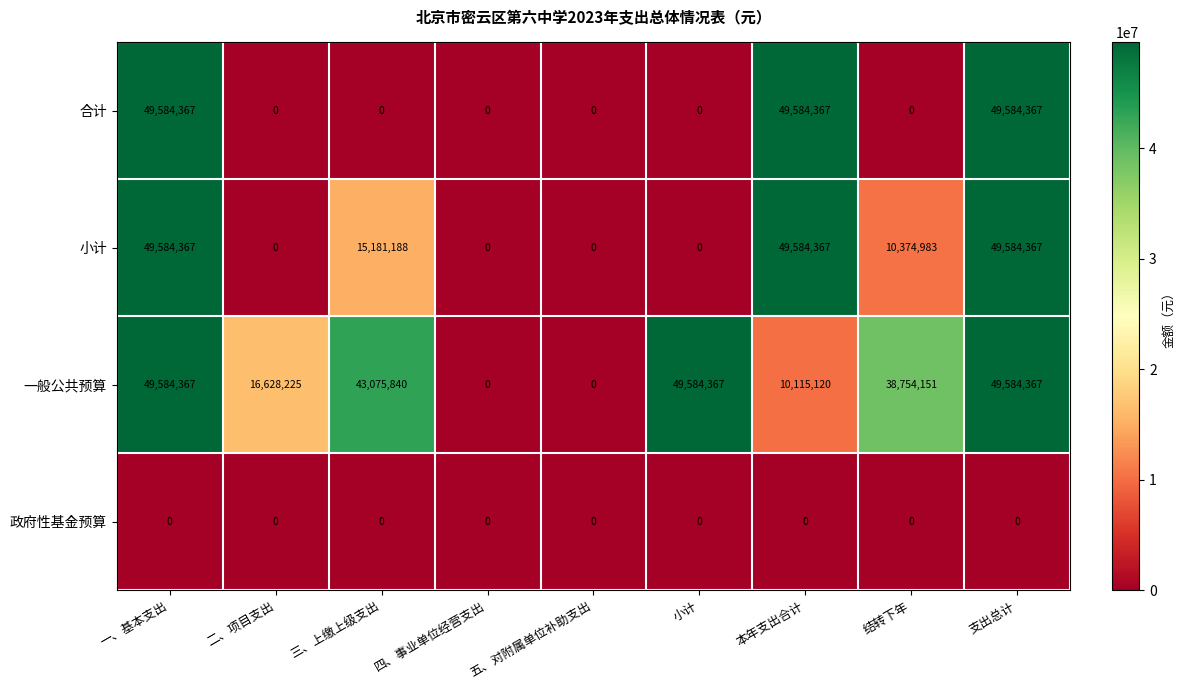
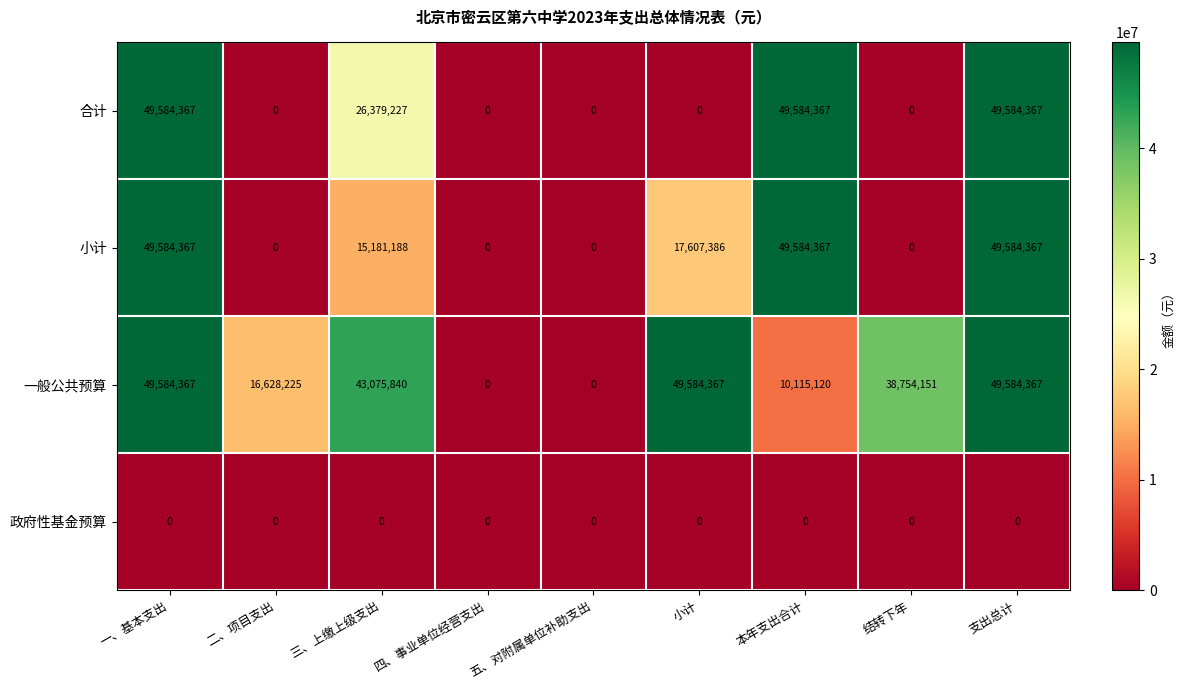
  {
    "合计": {
      "一、基本支出": "49,584,367",
      "二、项目支出": "0",
-     "三、上缴上级支出": "0",
+     "三、上缴上级支出": "26,379,227",
      "四、事业单位经营支出": "0",
      "五、对附属单位补助支出": "0",
      "小计": "0",
      "本年支出合计": "49,584,367",
      "结转下年": "0",
      "支出总计": "49,584,367"
    },
    "小计": {
      "一、基本支出": "49,584,367",
      "二、项目支出": "0",
      "三、上缴上级支出": "15,181,188",
      "四、事业单位经营支出": "0",
      "五、对附属单位补助支出": "0",
-     "小计": "0",
+     "小计": "17,607,386",
      "本年支出合计": "49,584,367",
-     "结转下年": "10,374,983",
+     "结转下年": "0",
      "支出总计": "49,584,367"
    },
    "一般公共预算": {
      "一、基本支出": "49,584,367",
      "二、项目支出": "16,628,225",
      "三、上缴上级支出": "43,075,840",
      "四、事业单位经营支出": "0",
      "五、对附属单位补助支出": "0",
      "小计": "49,584,367",
      "本年支出合计": "10,115,120",
      "结转下年": "38,754,151",
      "支出总计": "49,584,367"
    },
    "政府性基金预算": {
      "一、基本支出": "0",
      "二、项目支出": "0",
      "三、上缴上级支出": "0",
      "四、事业单位经营支出": "0",
      "五、对附属单位补助支出": "0",
      "小计": "0",
      "本年支出合计": "0",
      "结转下年": "0",
      "支出总计": "0"
    }
  }
